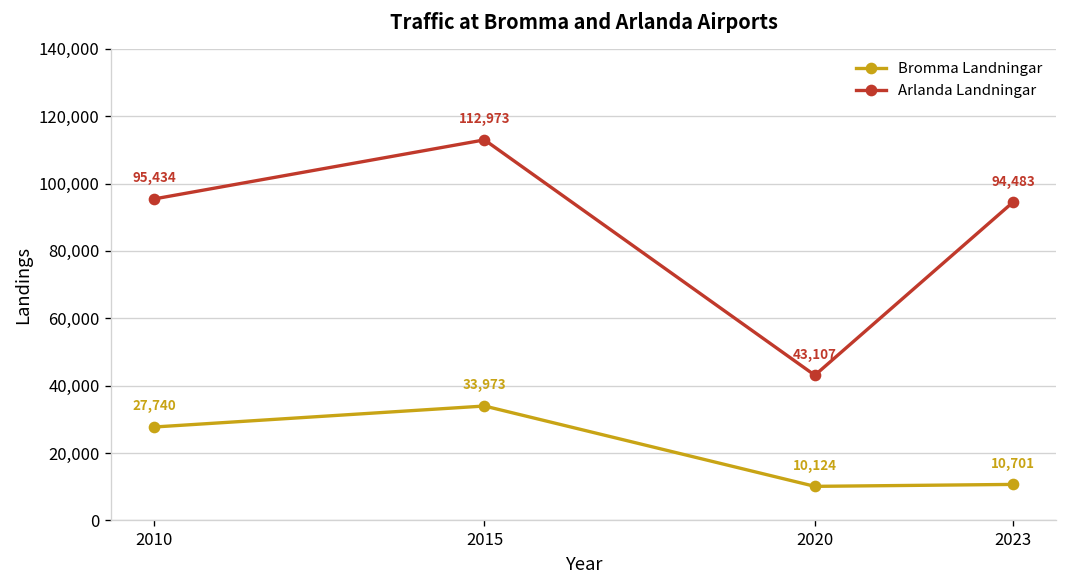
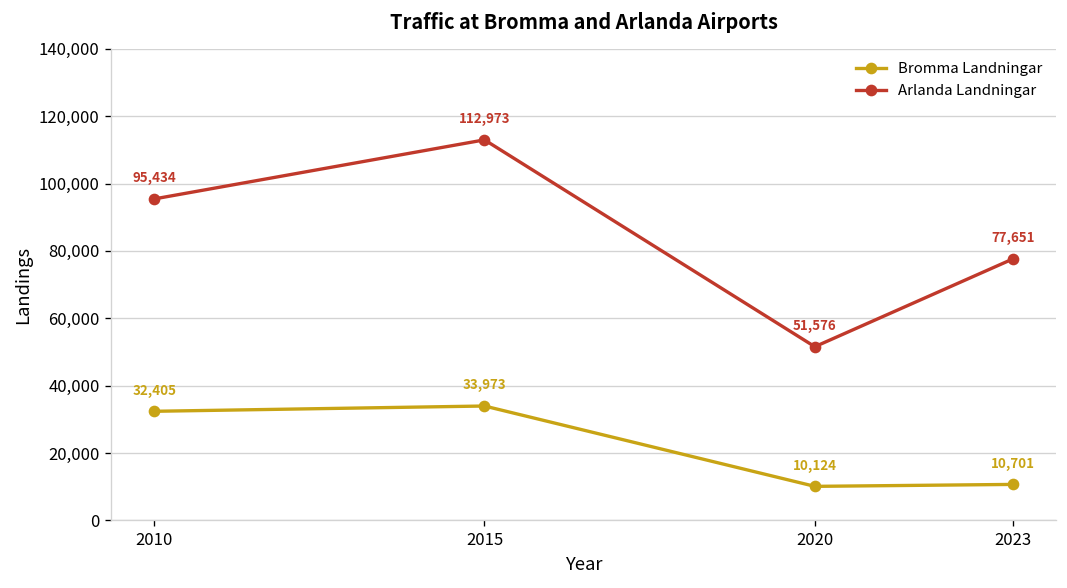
  {
    "Bromma Landningar": {
-     "2010": "27,740",
+     "2010": "32,405",
      "2015": "33,973",
      "2020": "10,124",
      "2023": "10,701"
    },
    "Arlanda Landningar": {
      "2010": "95,434",
      "2015": "112,973",
-     "2020": "43,107",
-     "2023": "94,483"
+     "2020": "51,576",
+     "2023": "77,651"
    }
  }
